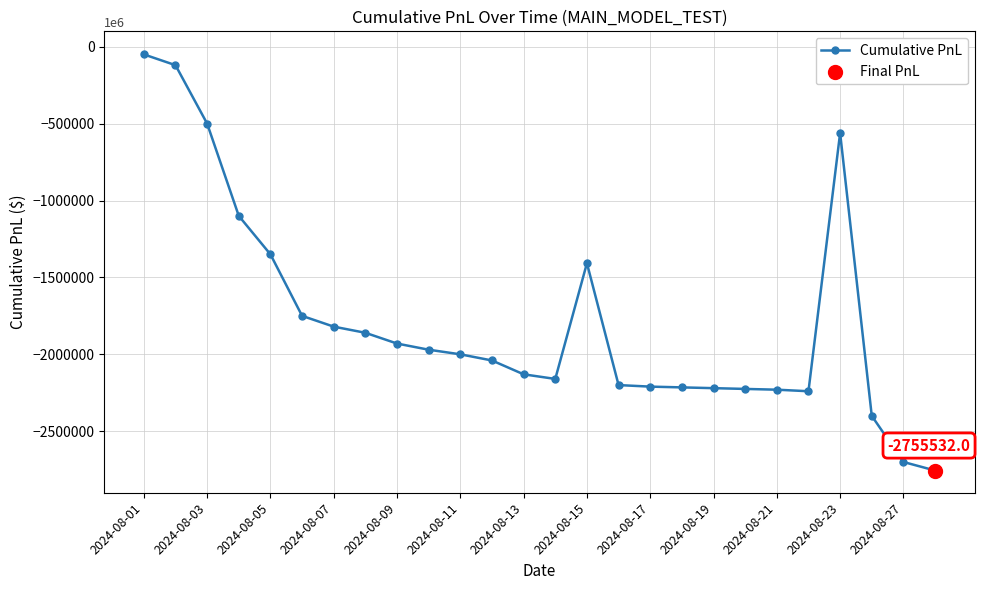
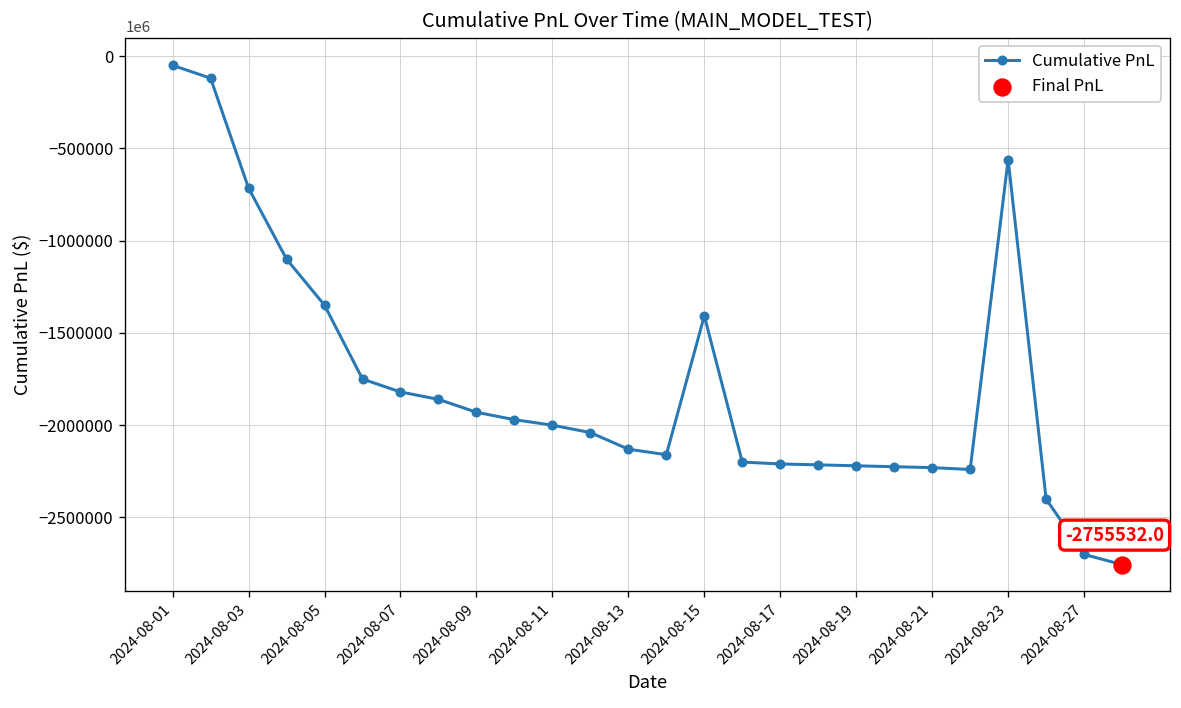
  {
    "Cumulative PnL": {
      "2024-08-01": -50000,
-     "2024-08-03": -500000,
+     "2024-08-03": -720000,
      "2024-08-05": -1350000,
      "2024-08-07": -1820000,
      "2024-08-09": -1930000,
      "2024-08-11": -2000000,
      "2024-08-13": -2130000,
      "2024-08-15": -1410000,
      "2024-08-17": -2210000,
      "2024-08-19": -2220000,
      "2024-08-21": -2230000,
      "2024-08-23": -560000
    }
  }
